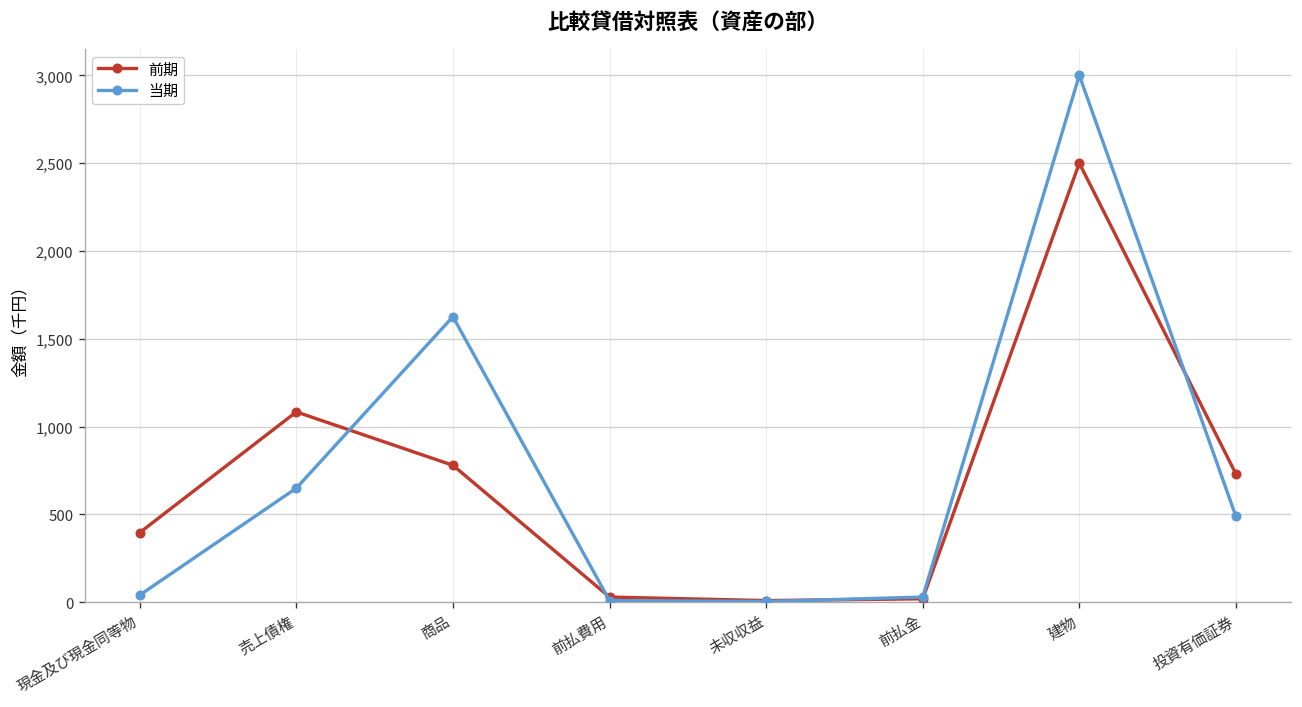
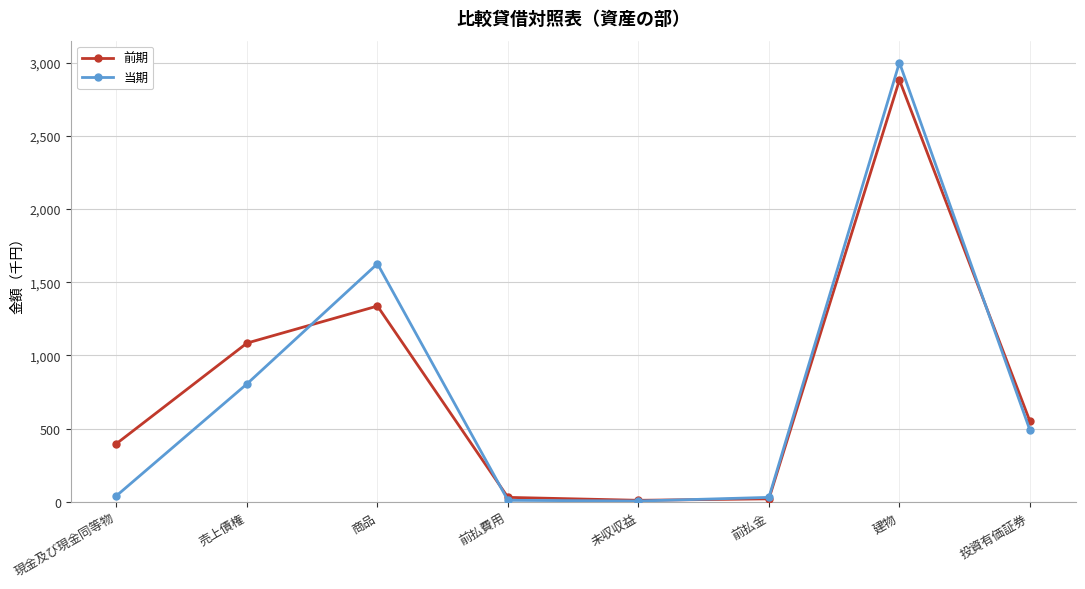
  {
    "前期": {
      "現金及び現金同等物": "400",
      "売上債権": "1,080",
-     "商品": "780",
+     "商品": "1,340",
      "前払費用": "30",
-     "建物": "2,500",
-     "投資有価証券": "730"
+     "建物": "2,880",
+     "投資有価証券": "550"
    },
    "当期": {
      "現金及び現金同等物": "40",
-     "売上債権": "650",
+     "売上債権": "810",
      "商品": "1,630",
      "前払費用": "10",
      "建物": "3,000",
      "投資有価証券": "490"
    }
  }
